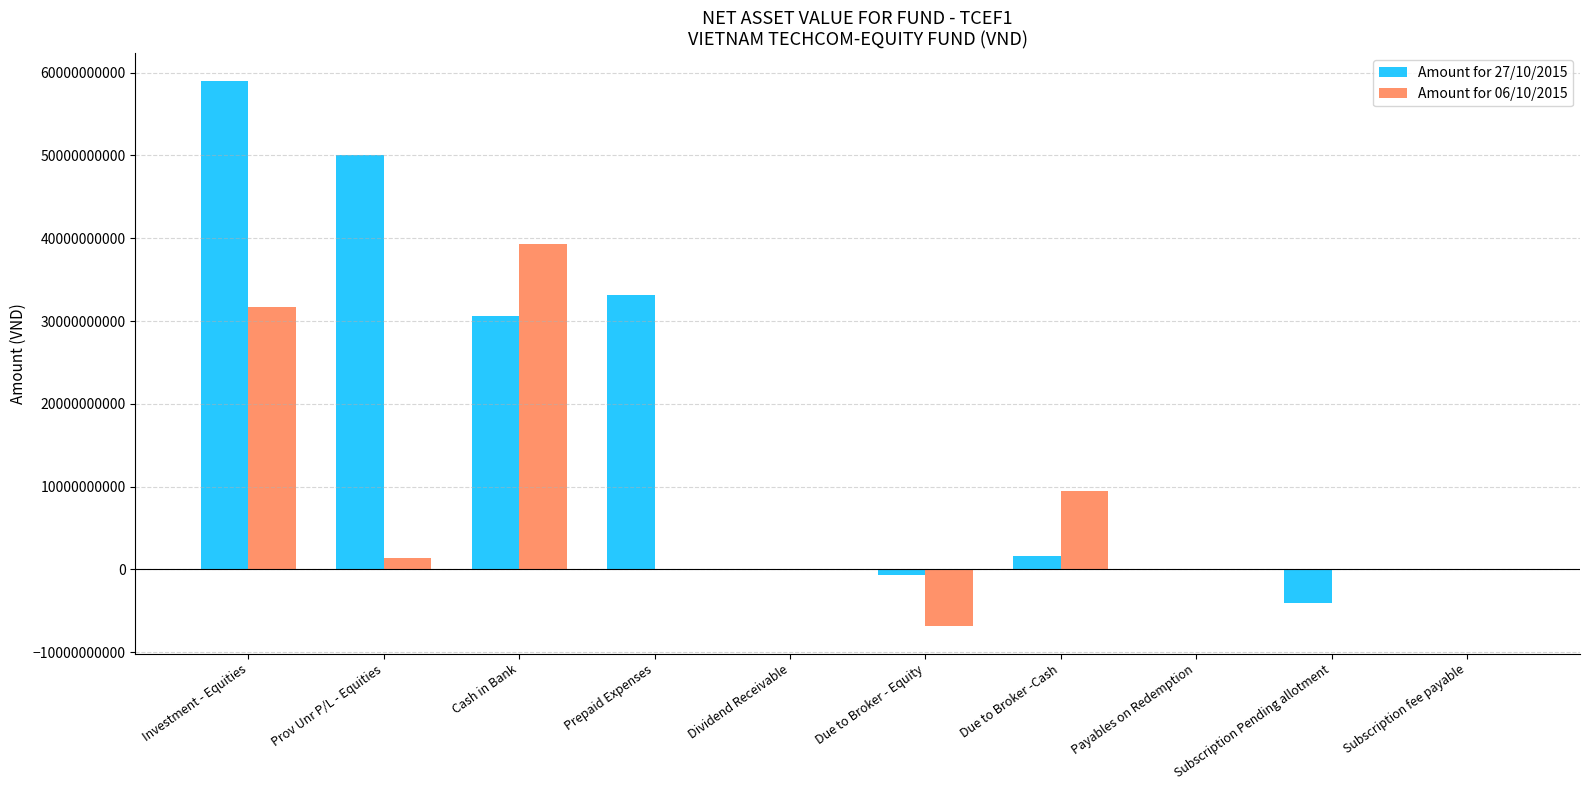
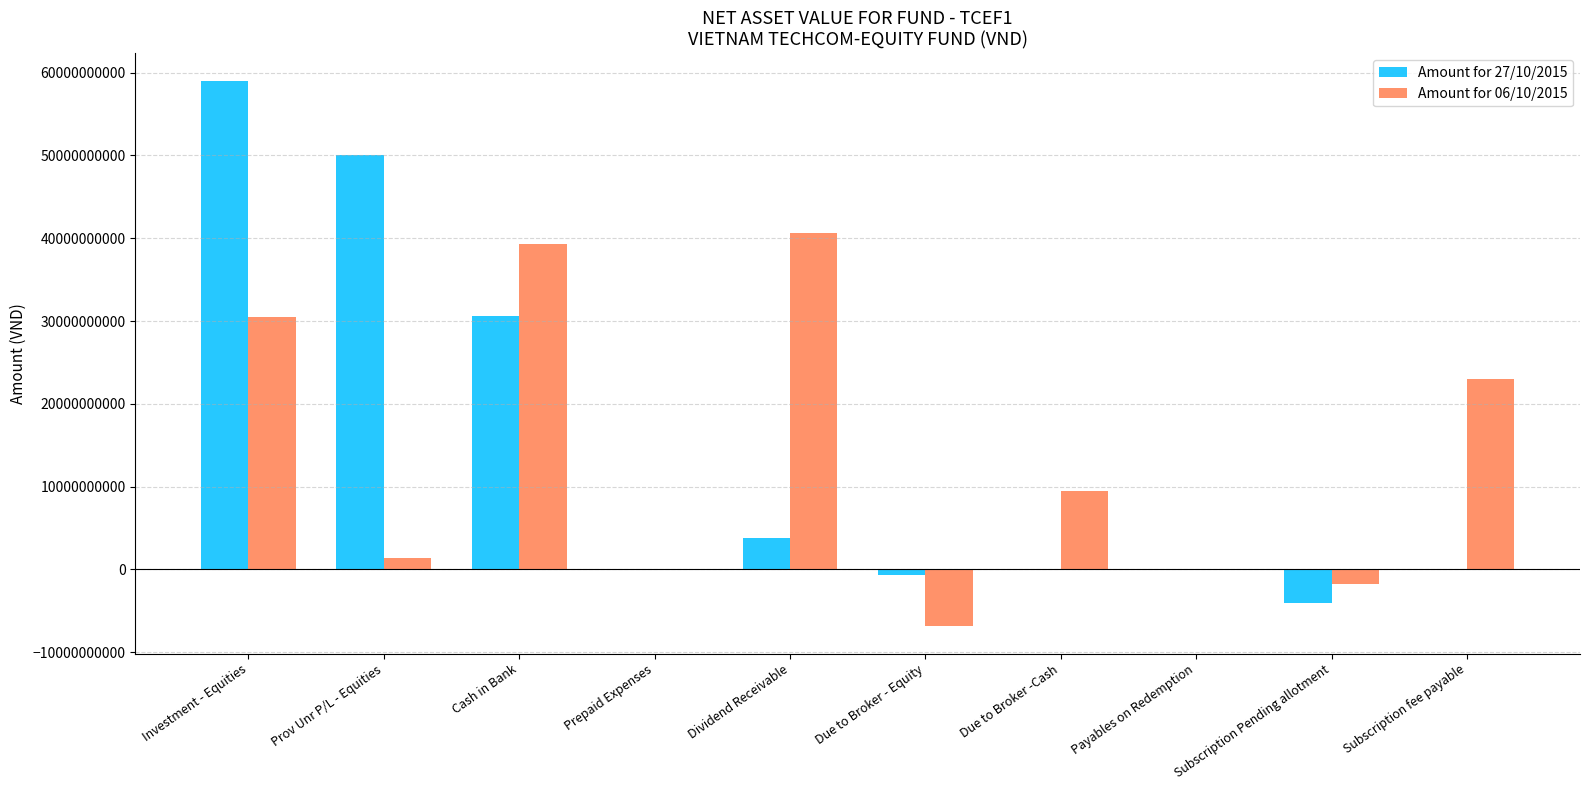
  {
    "Amount for 27/10/2015": {
      "Investment - Equities": 59000000000,
      "Prov Unr P/L - Equities": 50000000000,
      "Cash in Bank": 31000000000,
-     "Prepaid Expenses": 33000000000,
-     "Dividend Receivable": 0,
+     "Prepaid Expenses": 0,
+     "Dividend Receivable": 4000000000,
      "Due to Broker - Equity": -1000000000,
-     "Due to Broker -Cash": 2000000000,
+     "Due to Broker -Cash": 0,
      "Subscription Pending allotment": -4000000000
    },
    "Amount for 06/10/2015": {
-     "Investment - Equities": 32000000000,
+     "Investment - Equities": 30000000000,
      "Prov Unr P/L - Equities": 1000000000,
      "Cash in Bank": 39000000000,
-     "Dividend Receivable": 0,
+     "Dividend Receivable": 41000000000,
      "Due to Broker - Equity": -7000000000,
      "Due to Broker -Cash": 9000000000,
      "Payables on Redemption": 0,
-     "Subscription Pending allotment": 0,
-     "Subscription fee payable": 0
+     "Subscription Pending allotment": -2000000000,
+     "Subscription fee payable": 23000000000
    }
  }
